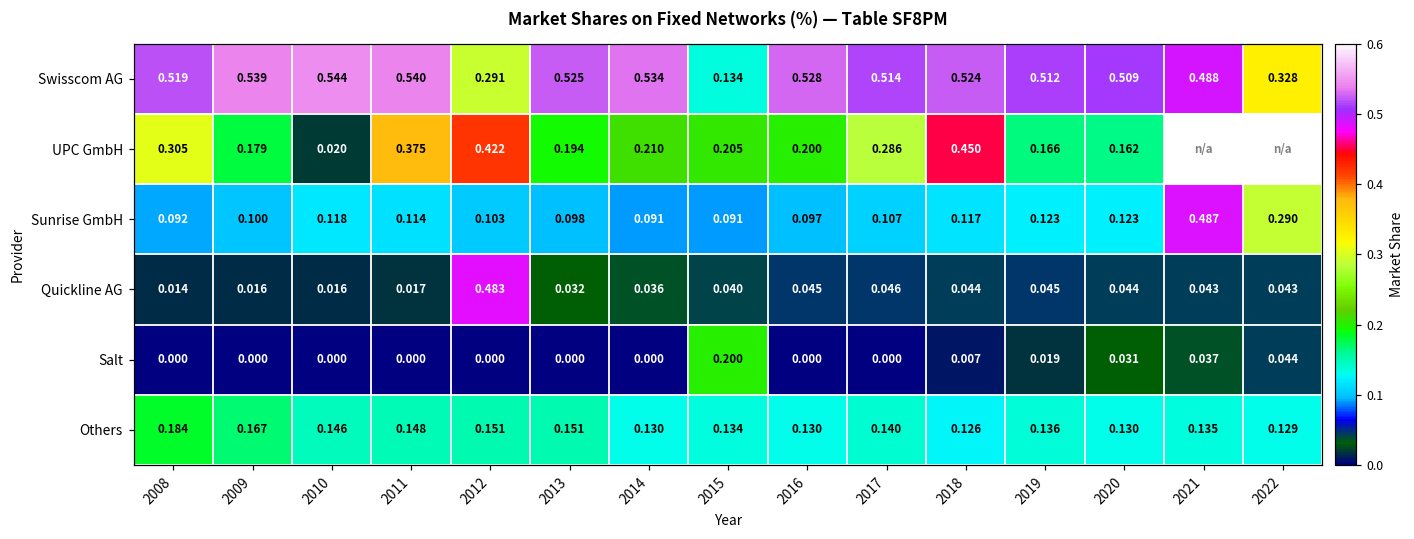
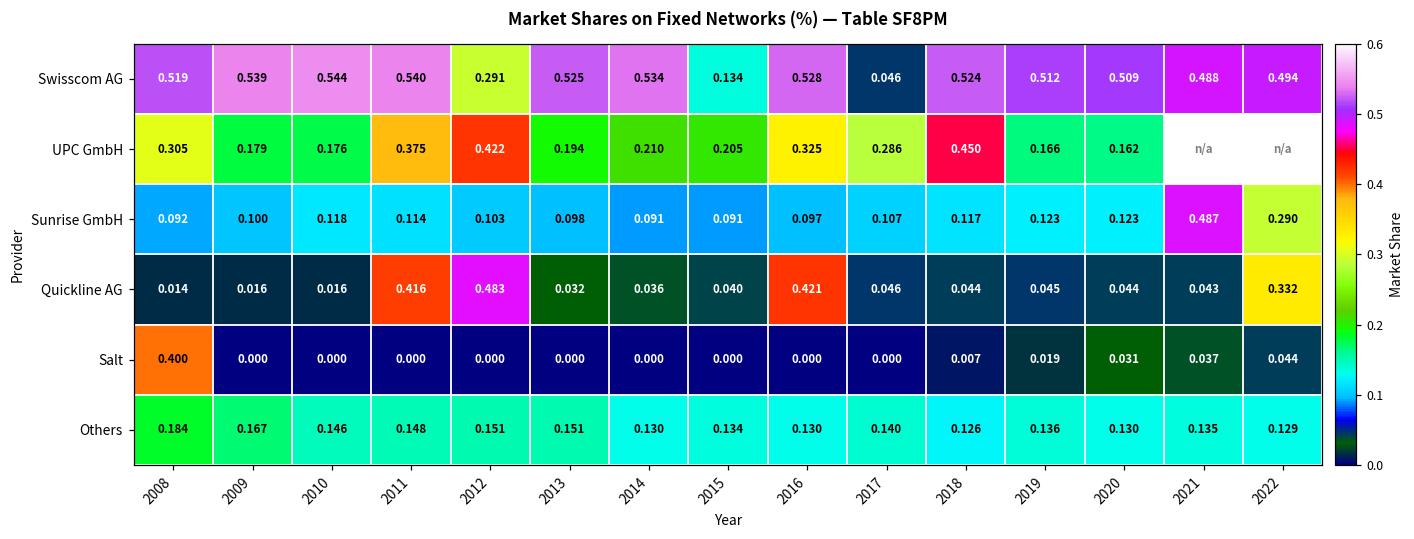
  {
    "Swisscom AG": {
      "2008": 0.519,
      "2009": 0.539,
      "2010": 0.544,
      "2011": 0.540,
      "2012": 0.291,
      "2013": 0.525,
      "2014": 0.534,
      "2015": 0.134,
      "2016": 0.528,
-     "2017": 0.514,
+     "2017": 0.046,
      "2018": 0.524,
      "2019": 0.512,
      "2020": 0.509,
      "2021": 0.488,
-     "2022": 0.328
+     "2022": 0.494
    },
    "UPC GmbH": {
      "2008": 0.305,
      "2009": 0.179,
-     "2010": 0.020,
+     "2010": 0.176,
      "2011": 0.375,
      "2012": 0.422,
      "2013": 0.194,
      "2014": 0.210,
      "2015": 0.205,
-     "2016": 0.200,
+     "2016": 0.325,
      "2017": 0.286,
      "2018": 0.450,
      "2019": 0.166,
      "2020": 0.162
    },
    "Sunrise GmbH": {
      "2008": 0.092,
      "2009": 0.100,
      "2010": 0.118,
      "2011": 0.114,
      "2012": 0.103,
      "2013": 0.098,
      "2014": 0.091,
      "2015": 0.091,
      "2016": 0.097,
      "2017": 0.107,
      "2018": 0.117,
      "2019": 0.123,
      "2020": 0.123,
      "2021": 0.487,
      "2022": 0.290
    },
    "Quickline AG": {
      "2008": 0.014,
      "2009": 0.016,
      "2010": 0.016,
-     "2011": 0.017,
+     "2011": 0.416,
      "2012": 0.483,
      "2013": 0.032,
      "2014": 0.036,
      "2015": 0.040,
-     "2016": 0.045,
+     "2016": 0.421,
      "2017": 0.046,
      "2018": 0.044,
      "2019": 0.045,
      "2020": 0.044,
      "2021": 0.043,
-     "2022": 0.043
+     "2022": 0.332
    },
    "Salt": {
-     "2008": 0.000,
+     "2008": 0.400,
      "2009": 0.000,
      "2010": 0.000,
      "2011": 0.000,
      "2012": 0.000,
      "2013": 0.000,
      "2014": 0.000,
-     "2015": 0.200,
+     "2015": 0.000,
      "2016": 0.000,
      "2017": 0.000,
      "2018": 0.007,
      "2019": 0.019,
      "2020": 0.031,
      "2021": 0.037,
      "2022": 0.044
    },
    "Others": {
      "2008": 0.184,
      "2009": 0.167,
      "2010": 0.146,
      "2011": 0.148,
      "2012": 0.151,
      "2013": 0.151,
      "2014": 0.130,
      "2015": 0.134,
      "2016": 0.130,
      "2017": 0.140,
      "2018": 0.126,
      "2019": 0.136,
      "2020": 0.130,
      "2021": 0.135,
      "2022": 0.129
    }
  }
